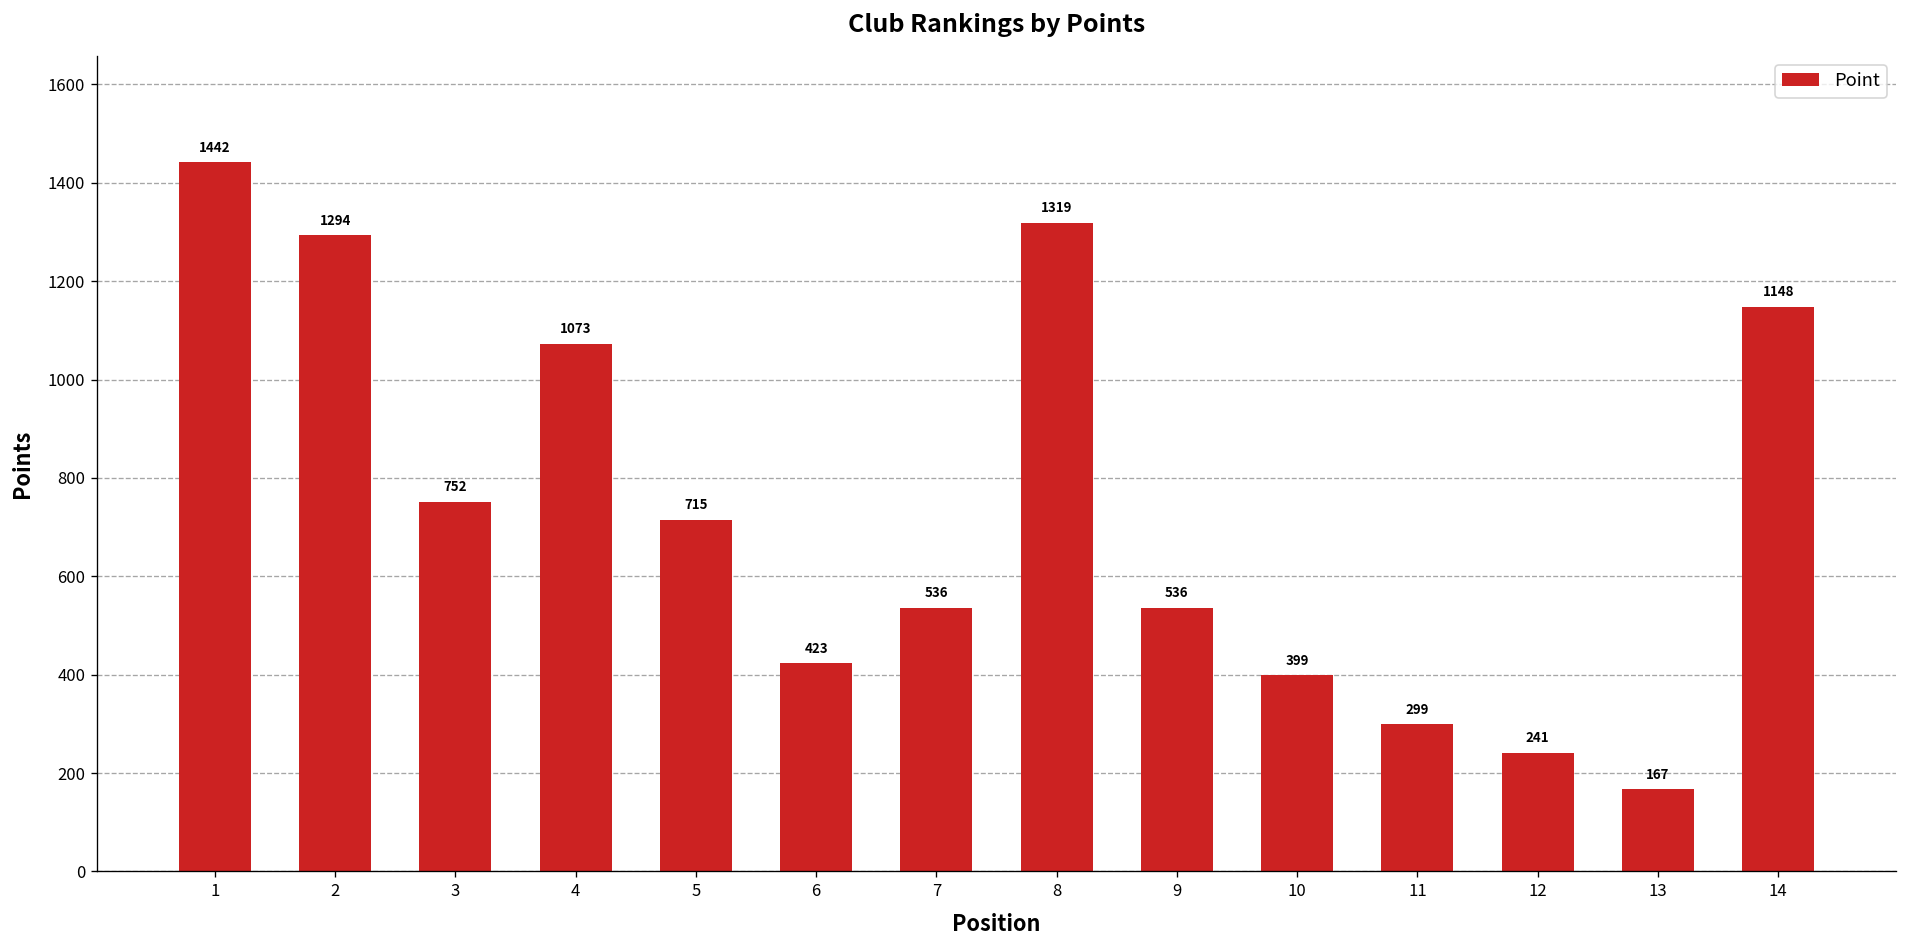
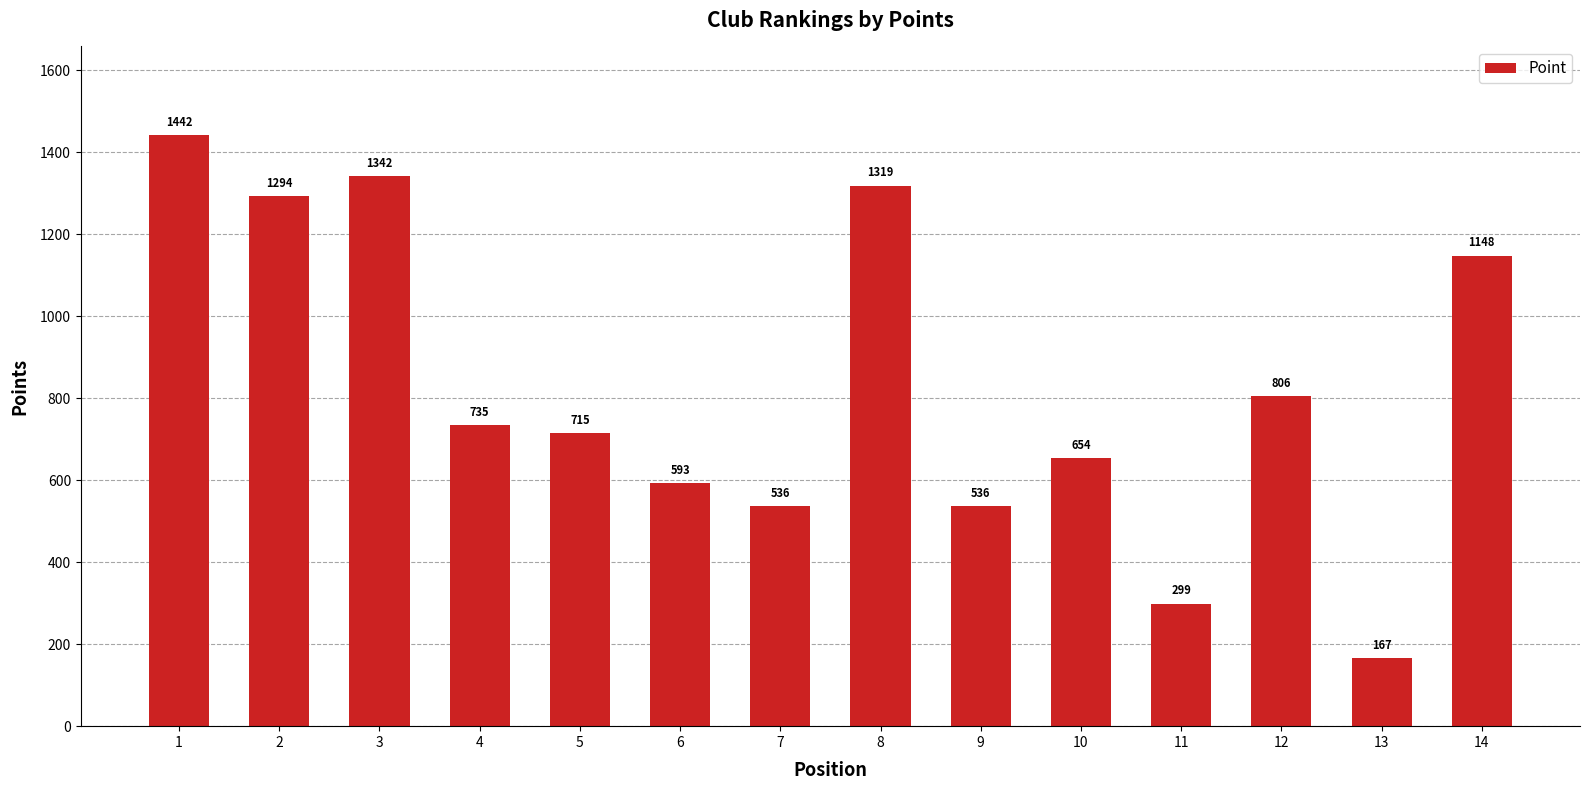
  {
    "1": 1442,
    "2": 1294,
-   "3": 752,
-   "4": 1073,
+   "3": 1342,
+   "4": 735,
    "5": 715,
-   "6": 423,
+   "6": 593,
    "7": 536,
    "8": 1319,
    "9": 536,
-   "10": 399,
+   "10": 654,
    "11": 299,
-   "12": 241,
+   "12": 806,
    "13": 167,
    "14": 1148
  }
